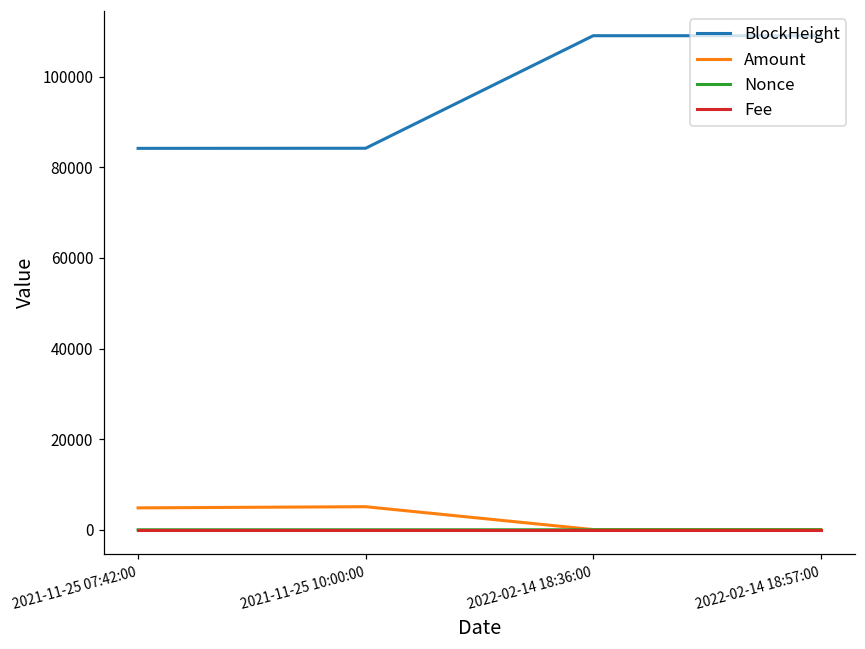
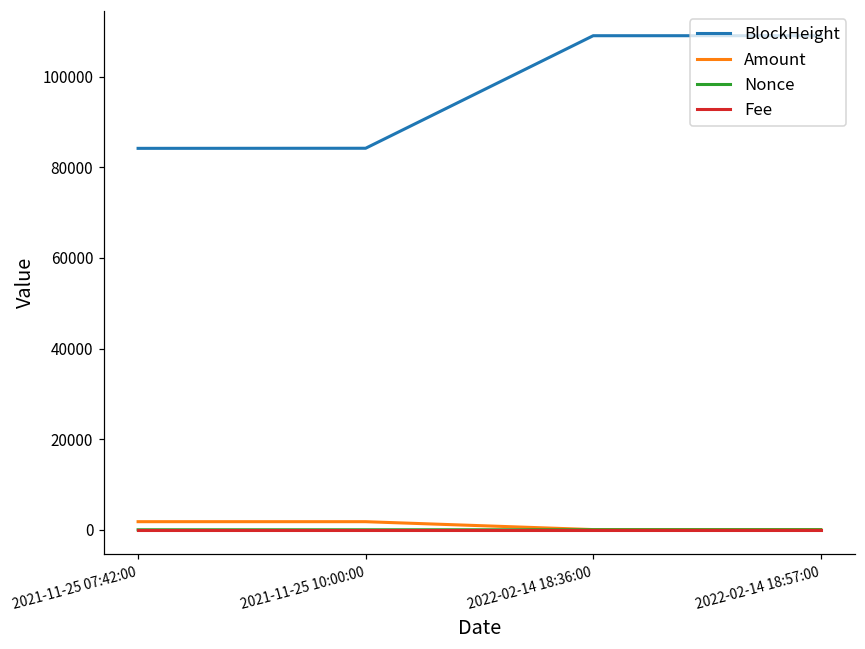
  {
    "BlockHeight": {
      "2021-11-25 07:42:00": 84000,
      "2021-11-25 10:00:00": 84000,
      "2022-02-14 18:36:00": 109000
    },
    "Amount": {
-     "2021-11-25 07:42:00": 5000,
-     "2021-11-25 10:00:00": 5000
+     "2021-11-25 07:42:00": 2000,
+     "2021-11-25 10:00:00": 2000
    },
    "Fee": {
      "2021-11-25 07:42:00": 0,
      "2021-11-25 10:00:00": 0
    }
  }
